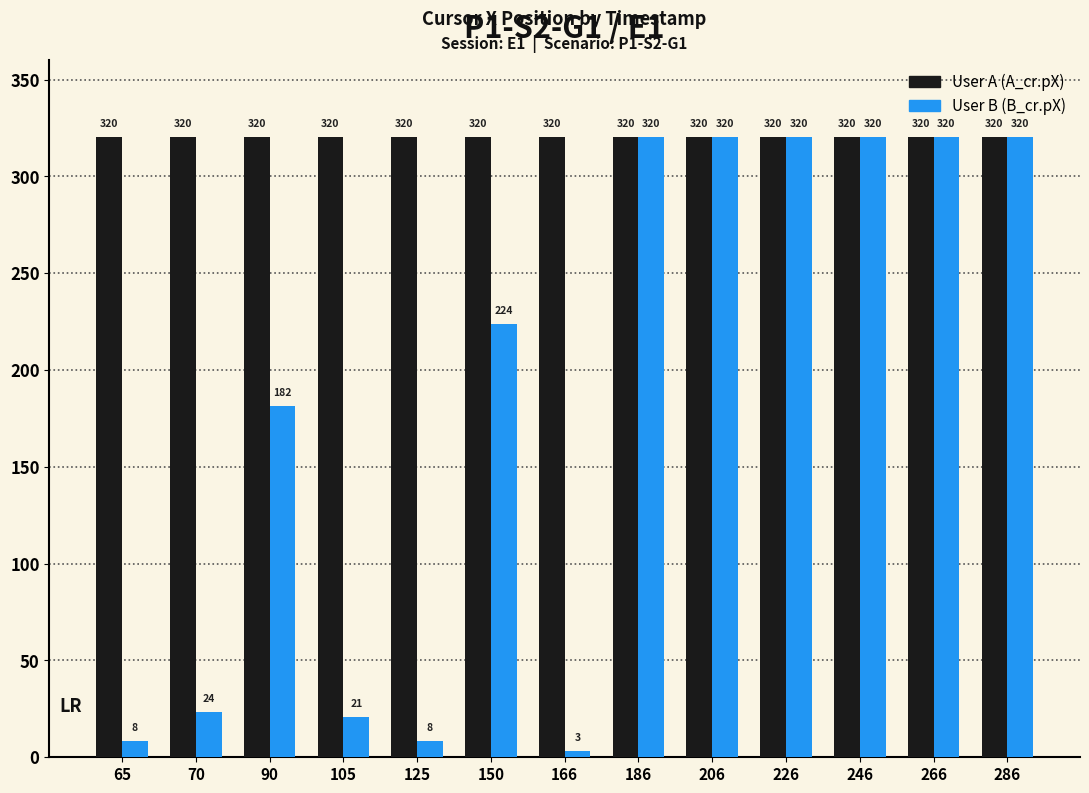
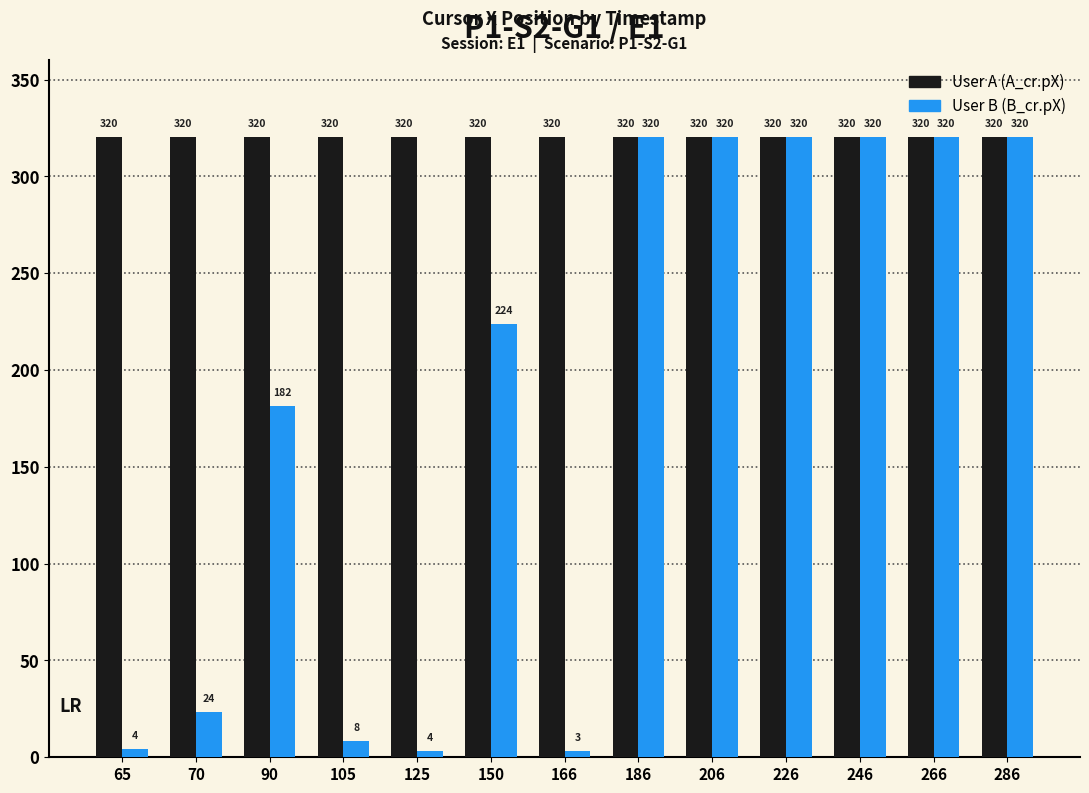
  {
    "User A (A_cr.pX)": {
      "65": 320,
      "70": 320,
      "90": 320,
      "105": 320,
      "125": 320,
      "150": 320,
      "166": 320,
      "186": 320,
      "206": 320,
      "226": 320,
      "246": 320,
      "266": 320,
      "286": 320
    },
    "User B (B_cr.pX)": {
-     "65": 8,
+     "65": 4,
      "70": 24,
      "90": 182,
-     "105": 21,
-     "125": 8,
+     "105": 8,
+     "125": 4,
      "150": 224,
      "166": 3,
      "186": 320,
      "206": 320,
      "226": 320,
      "246": 320,
      "266": 320,
      "286": 320
    }
  }
